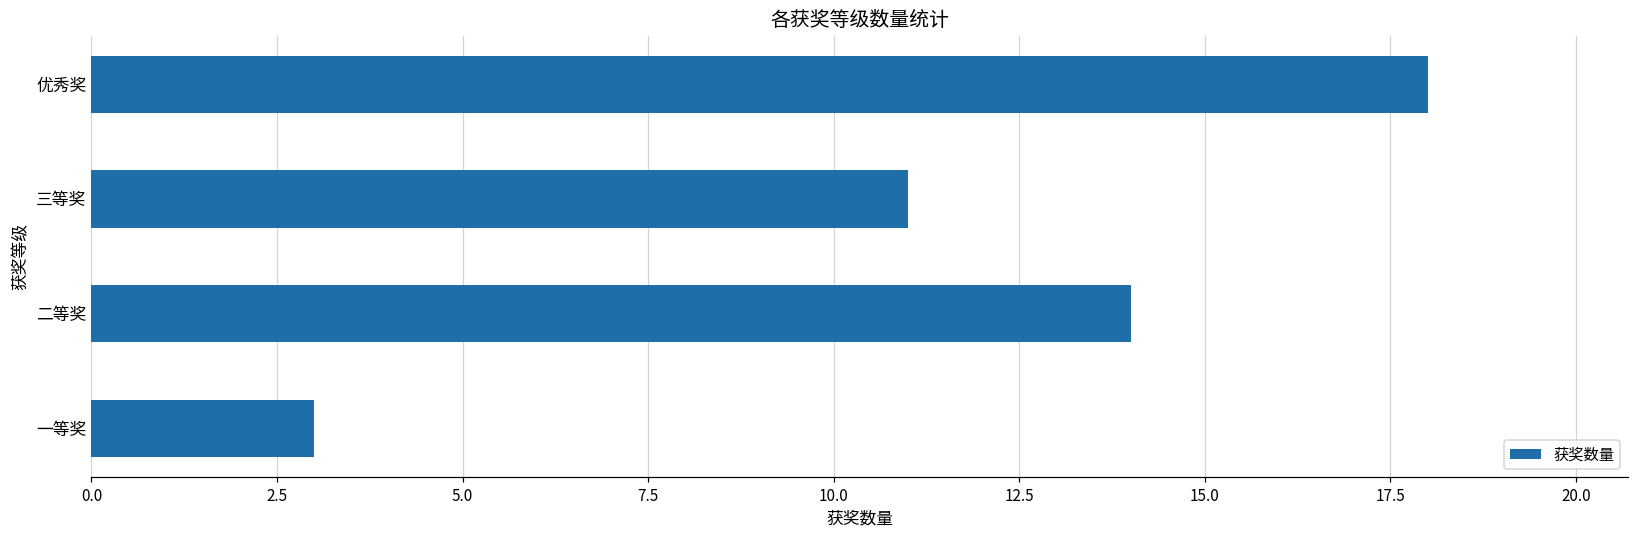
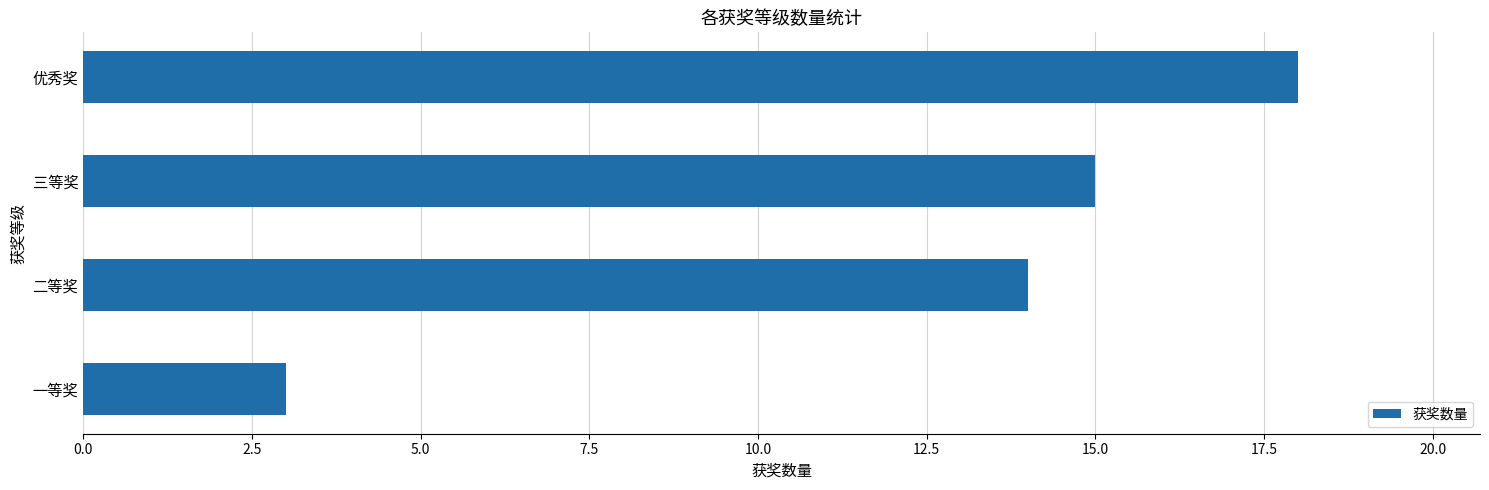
  {
    "优秀奖": 18,
-   "三等奖": 11,
+   "三等奖": 15,
    "二等奖": 14,
    "一等奖": 3
  }
